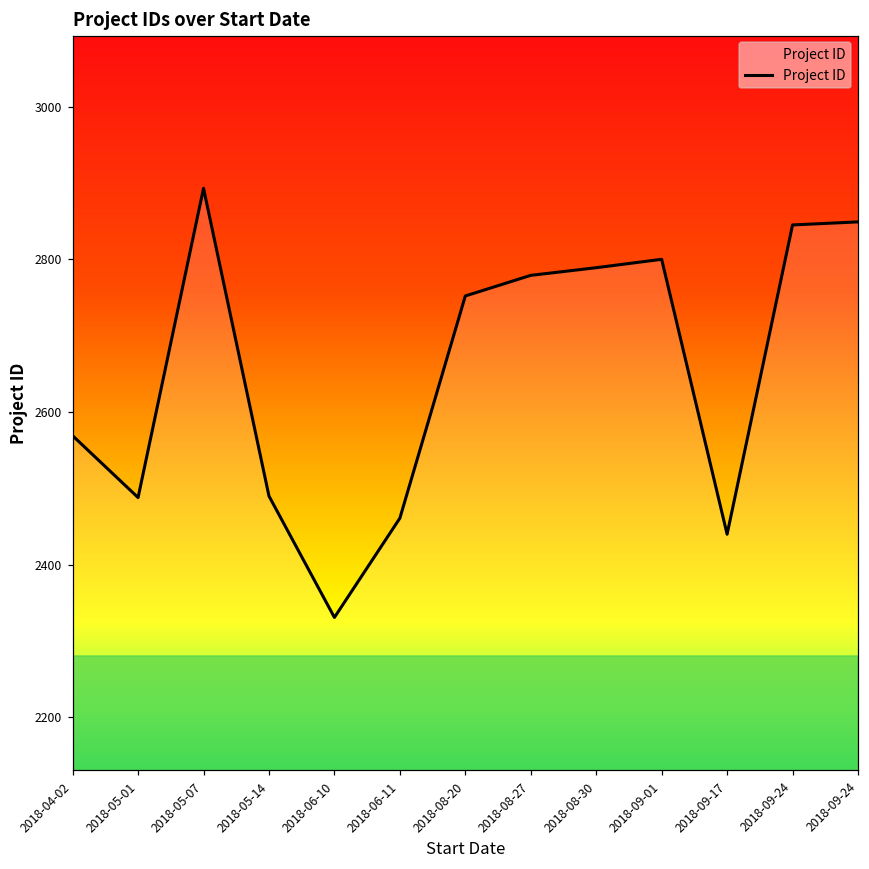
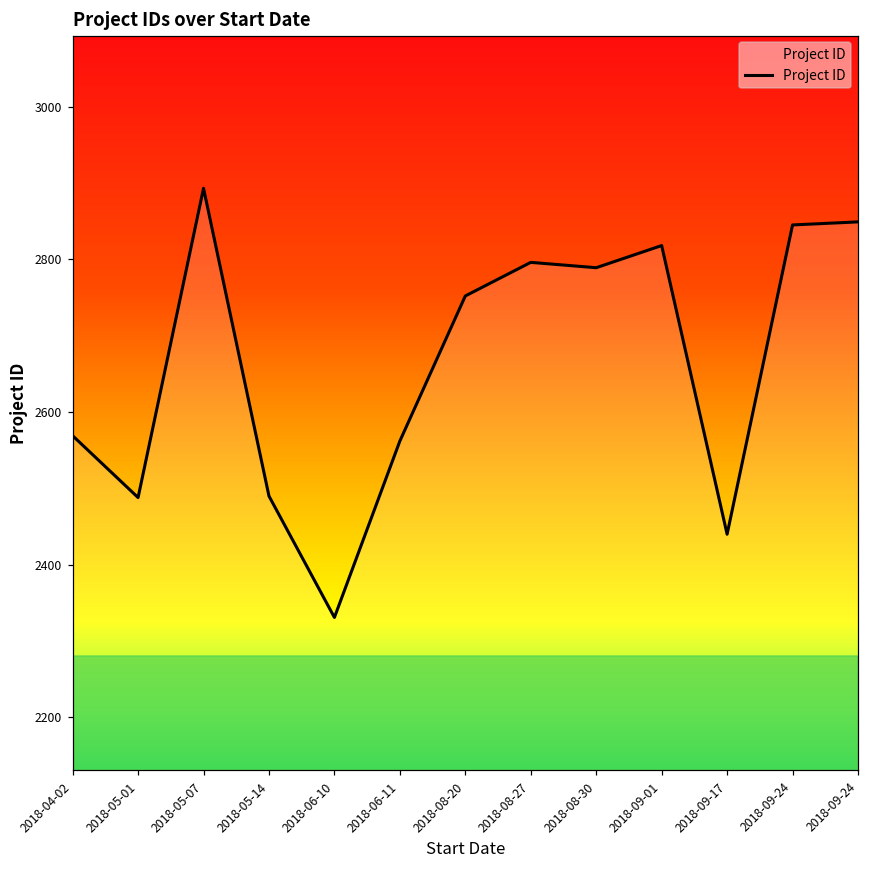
  {
    "2018-04-02": 2570,
    "2018-05-01": 2490,
    "2018-05-07": 2890,
    "2018-05-14": 2490,
    "2018-06-10": 2330,
-   "2018-06-11": 2460,
+   "2018-06-11": 2560,
    "2018-08-20": 2750,
-   "2018-08-27": 2780,
+   "2018-08-27": 2800,
    "2018-08-30": 2790,
-   "2018-09-01": 2800,
+   "2018-09-01": 2820,
    "2018-09-17": 2440
  }
